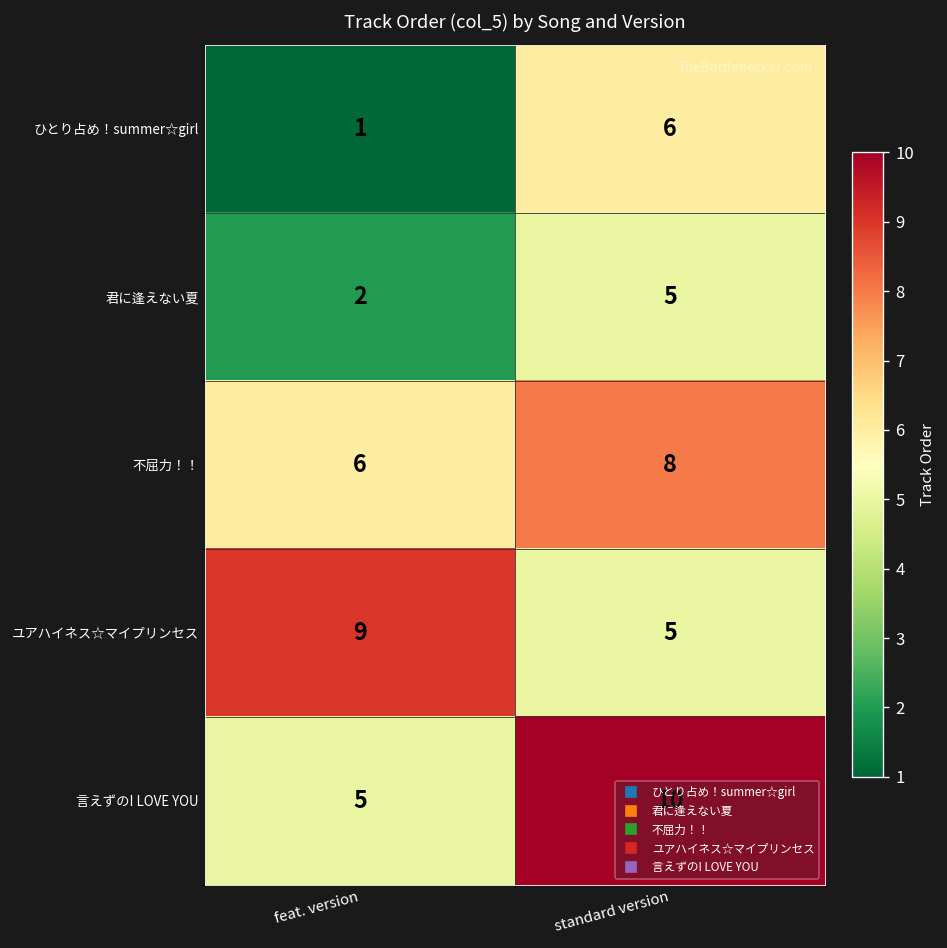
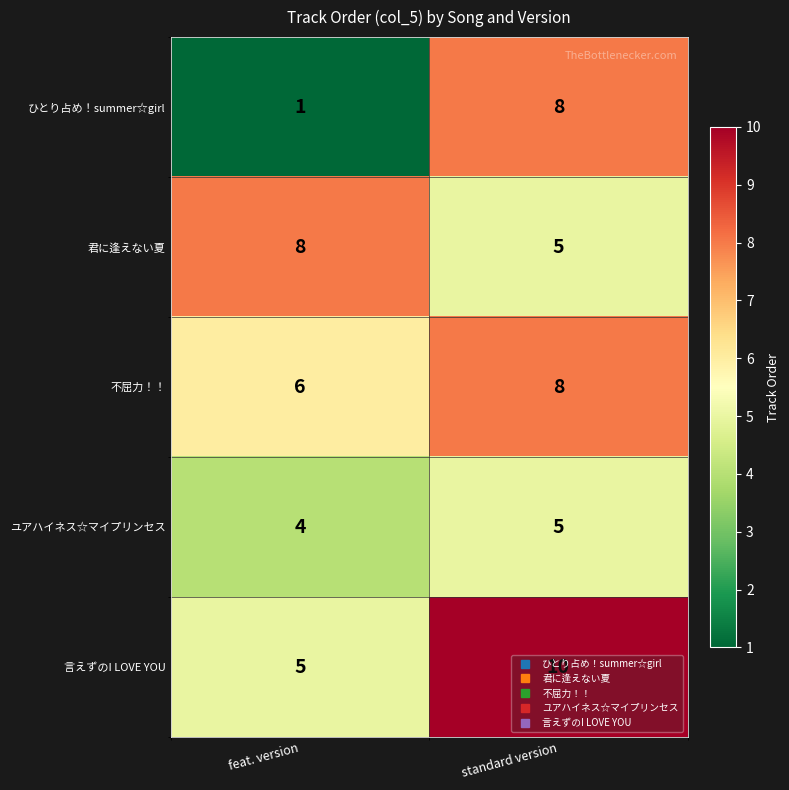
  {
    "ひとり占め！summer☆girl": {
      "feat. version": 1,
-     "standard version": 6
+     "standard version": 8
    },
    "君に逢えない夏": {
-     "feat. version": 2,
+     "feat. version": 8,
      "standard version": 5
    },
    "不屈力！！": {
      "feat. version": 6,
      "standard version": 8
    },
    "ユアハイネス☆マイプリンセス": {
-     "feat. version": 9,
+     "feat. version": 4,
      "standard version": 5
    },
    "言えずのI LOVE YOU": {
      "feat. version": 5
    }
  }
